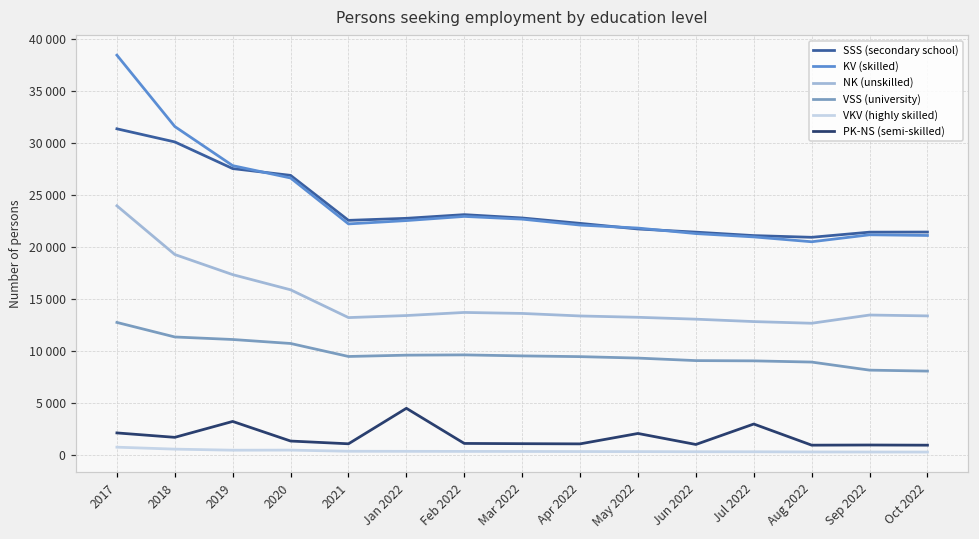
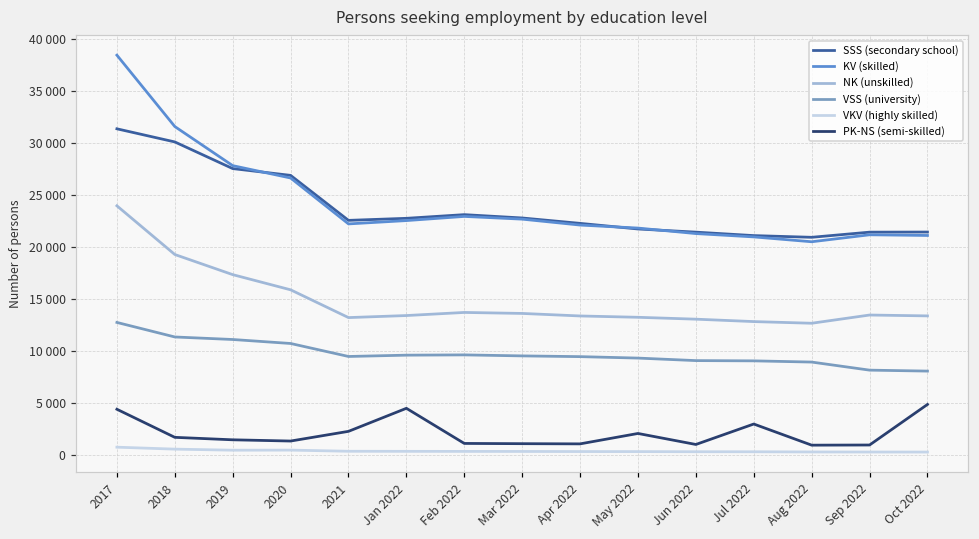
  {
    "SSS (secondary school)": {
      "2017": 31000,
      "2018": 30000,
      "2019": 28000,
      "2021": 23000,
      "Aug 2022": 21000,
      "Oct 2022": 21000
    },
    "PK-NS (semi-skilled)": {
-     "2017": 2000,
+     "2017": 4000,
      "2018": 2000,
-     "2019": 3000,
+     "2019": 2000,
      "2020": 1000,
-     "2021": 1000,
+     "2021": 2000,
      "Jan 2022": 5000,
      "Feb 2022": 1000,
      "Mar 2022": 1000,
      "Apr 2022": 1000,
      "May 2022": 2000,
      "Jun 2022": 1000,
      "Jul 2022": 3000,
      "Aug 2022": 1000,
      "Sep 2022": 1000,
-     "Oct 2022": 1000
+     "Oct 2022": 5000
    }
  }
